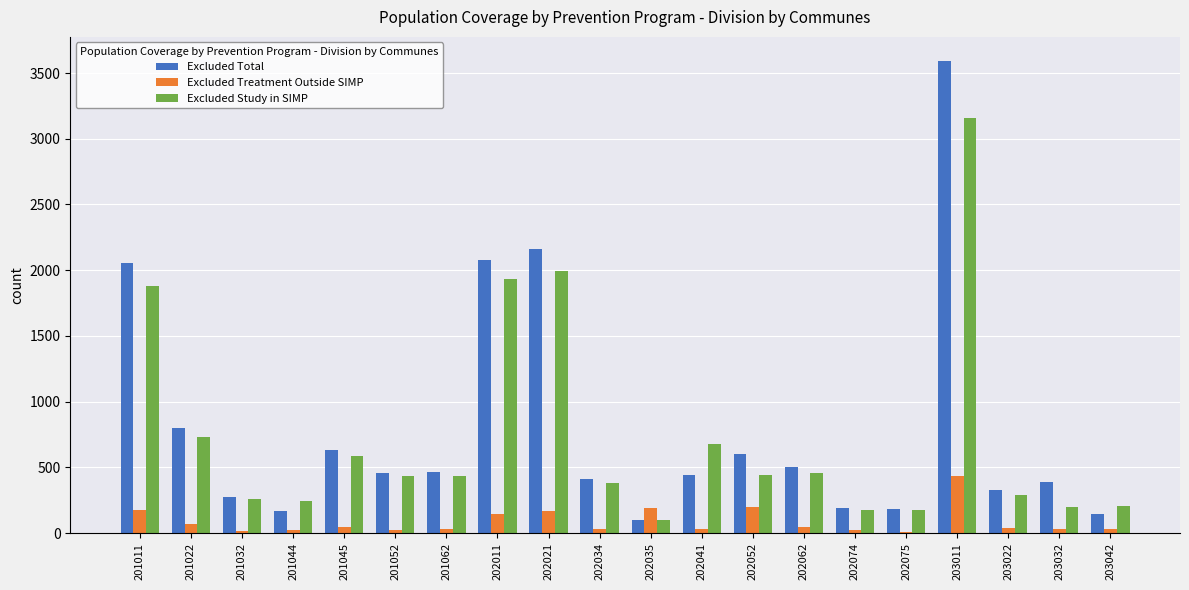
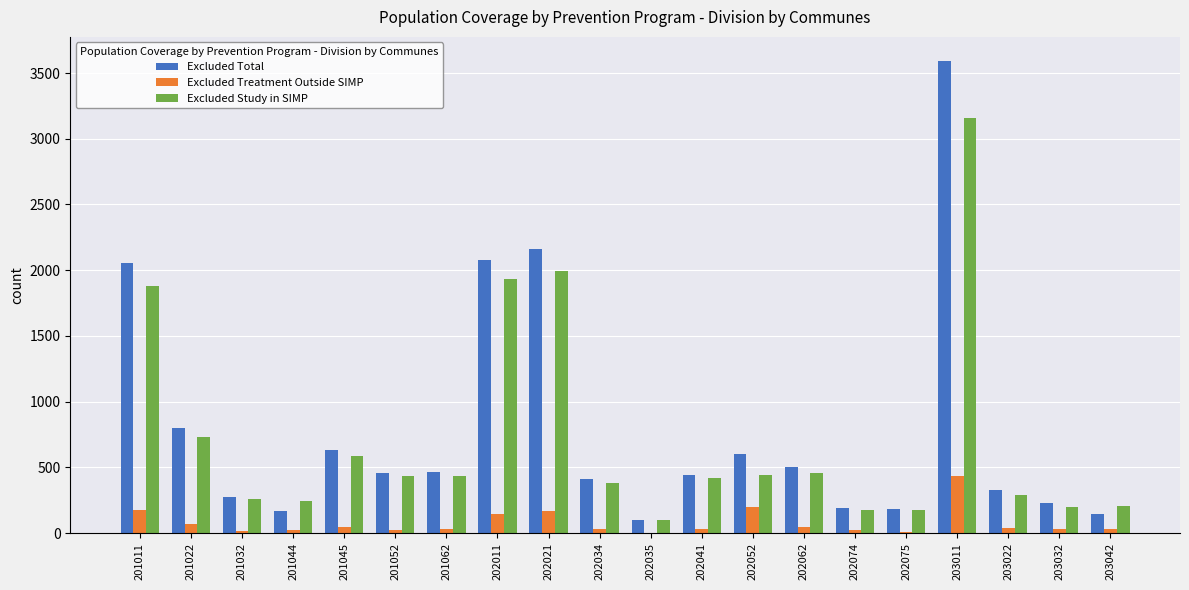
  {
    "Excluded Total": {
      "201011": 2060,
      "201022": 800,
      "201032": 280,
      "201044": 160,
      "201045": 630,
      "201052": 460,
      "201062": 470,
      "202011": 2080,
      "202021": 2160,
      "202034": 410,
      "202035": 100,
      "202041": 450,
      "202052": 600,
      "202062": 500,
      "202074": 190,
      "202075": 180,
      "203011": 3600,
      "203022": 330,
-     "203032": 390,
+     "203032": 230,
      "203042": 150
    },
    "Excluded Treatment Outside SIMP": {
      "201011": 180,
      "201022": 70,
      "201044": 20,
      "201045": 50,
      "201052": 30,
      "201062": 30,
      "202011": 140,
      "202021": 170,
      "202034": 30,
-     "202035": 190,
+     "202035": 0,
      "202041": 30,
      "202052": 200,
      "202062": 50,
      "202074": 20,
      "203011": 440,
      "203022": 40,
      "203032": 30,
      "203042": 30
    },
    "Excluded Study in SIMP": {
      "201011": 1880,
      "201022": 730,
      "201032": 260,
      "201044": 240,
      "201045": 590,
      "201052": 430,
      "201062": 440,
      "202011": 1930,
      "202021": 2000,
      "202034": 380,
      "202035": 100,
-     "202041": 680,
+     "202041": 420,
      "202052": 450,
      "202062": 450,
      "202074": 170,
      "202075": 170,
      "203011": 3160,
      "203022": 290,
      "203032": 200,
      "203042": 210
    }
  }
